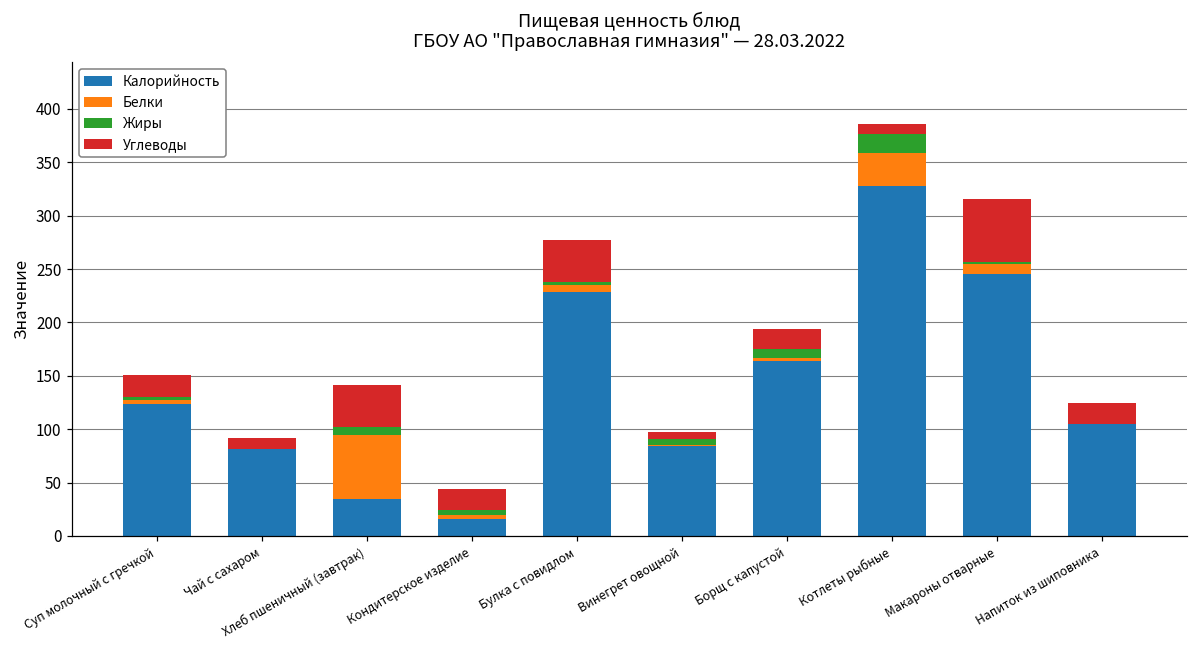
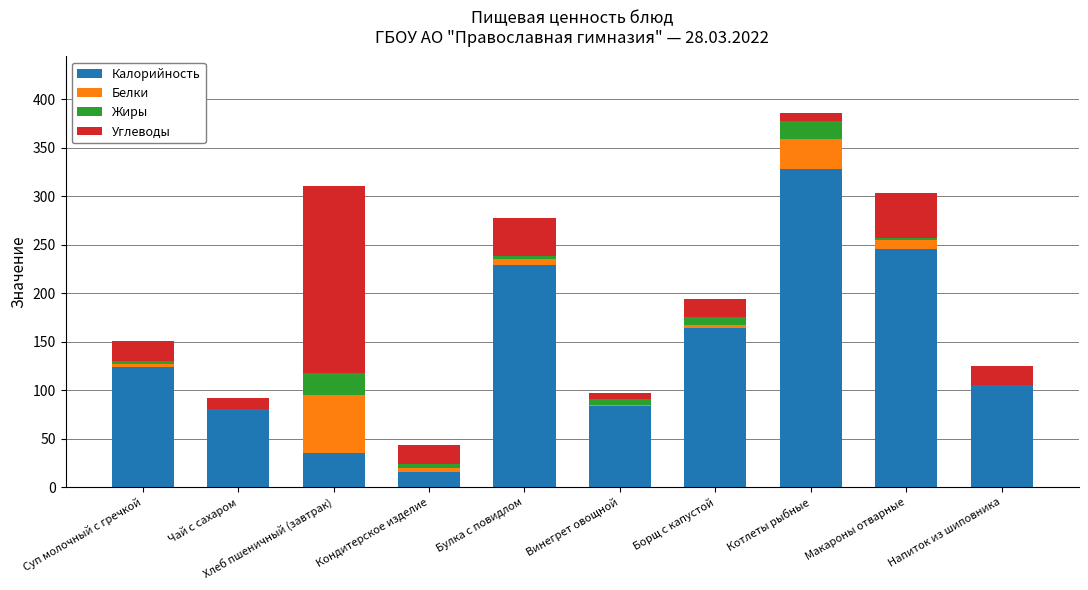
  {
    "Калорийность": {
      "Суп молочный с гречкой": 120,
      "Чай с сахаром": 80,
      "Хлеб пшеничный (завтрак)": 40,
      "Кондитерское изделие": 20,
      "Булка с повидлом": 230,
      "Винегрет овощной": 80,
      "Борщ с капустой": 160,
      "Котлеты рыбные": 330,
      "Макароны отварные": 250,
      "Напиток из шиповника": 110
    },
    "Белки": {
      "Суп молочный с гречкой": 0,
      "Чай с сахаром": 0,
      "Хлеб пшеничный (завтрак)": 60,
      "Кондитерское изделие": 0,
      "Булка с повидлом": 10,
      "Борщ с капустой": 0,
      "Котлеты рыбные": 30,
      "Макароны отварные": 10,
      "Напиток из шиповника": 0
    },
    "Жиры": {
      "Суп молочный с гречкой": 0,
      "Чай с сахаром": 0,
-     "Хлеб пшеничный (завтрак)": 10,
+     "Хлеб пшеничный (завтрак)": 20,
      "Кондитерское изделие": 0,
      "Булка с повидлом": 0,
      "Винегрет овощной": 10,
      "Борщ с капустой": 10,
      "Котлеты рыбные": 20,
      "Напиток из шиповника": 0
    },
    "Углеводы": {
      "Суп молочный с гречкой": 20,
      "Чай с сахаром": 10,
-     "Хлеб пшеничный (завтрак)": 40,
+     "Хлеб пшеничный (завтрак)": 190,
      "Кондитерское изделие": 20,
      "Булка с повидлом": 40,
      "Винегрет овощной": 10,
      "Борщ с капустой": 20,
      "Котлеты рыбные": 10,
-     "Макароны отварные": 60,
+     "Макароны отварные": 50,
      "Напиток из шиповника": 20
    }
  }
